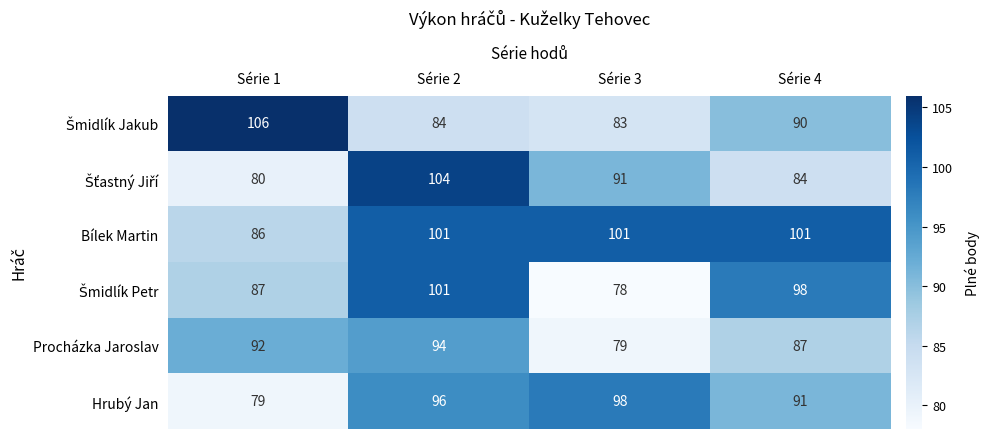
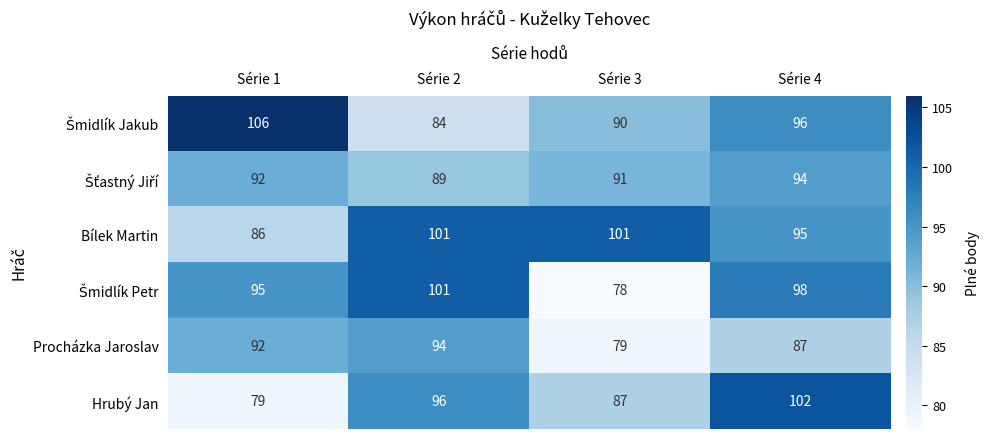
  {
    "Šmidlík Jakub": {
      "Série 1": 106,
      "Série 2": 84,
-     "Série 3": 83,
-     "Série 4": 90
+     "Série 3": 90,
+     "Série 4": 96
    },
    "Šťastný Jiří": {
-     "Série 1": 80,
-     "Série 2": 104,
+     "Série 1": 92,
+     "Série 2": 89,
      "Série 3": 91,
-     "Série 4": 84
+     "Série 4": 94
    },
    "Bílek Martin": {
      "Série 1": 86,
      "Série 2": 101,
      "Série 3": 101,
-     "Série 4": 101
+     "Série 4": 95
    },
    "Šmidlík Petr": {
-     "Série 1": 87,
+     "Série 1": 95,
      "Série 2": 101,
      "Série 3": 78,
      "Série 4": 98
    },
    "Procházka Jaroslav": {
      "Série 1": 92,
      "Série 2": 94,
      "Série 3": 79,
      "Série 4": 87
    },
    "Hrubý Jan": {
      "Série 1": 79,
      "Série 2": 96,
-     "Série 3": 98,
-     "Série 4": 91
+     "Série 3": 87,
+     "Série 4": 102
    }
  }
